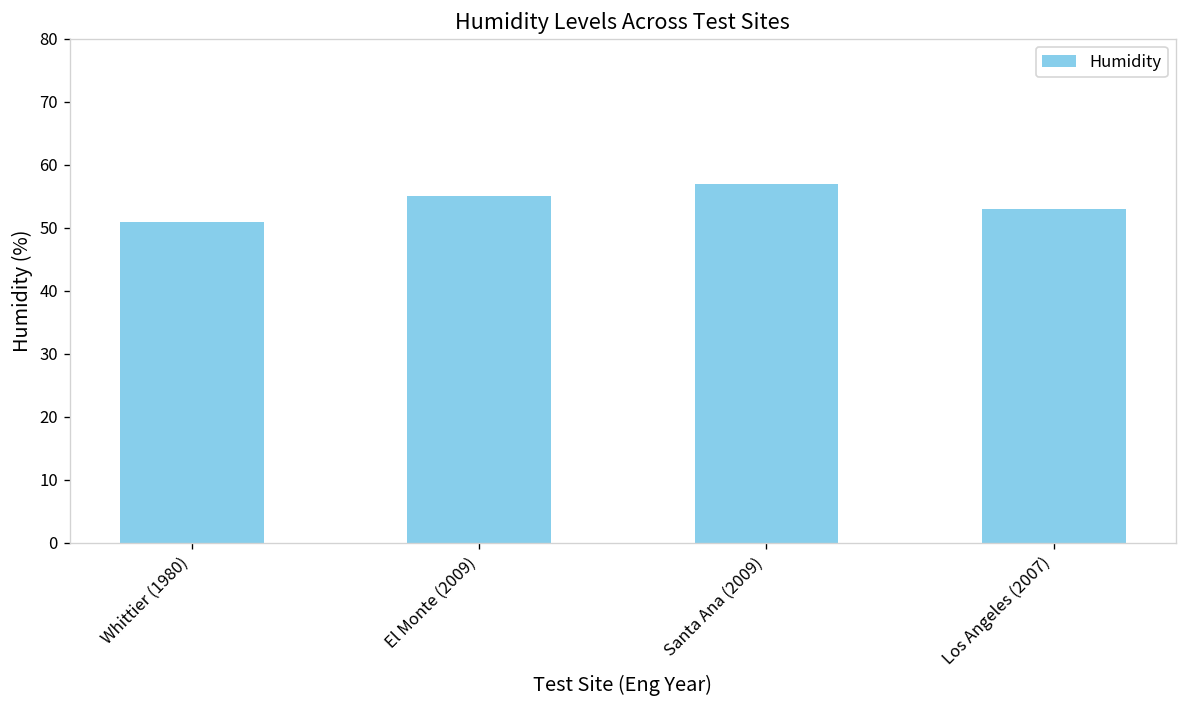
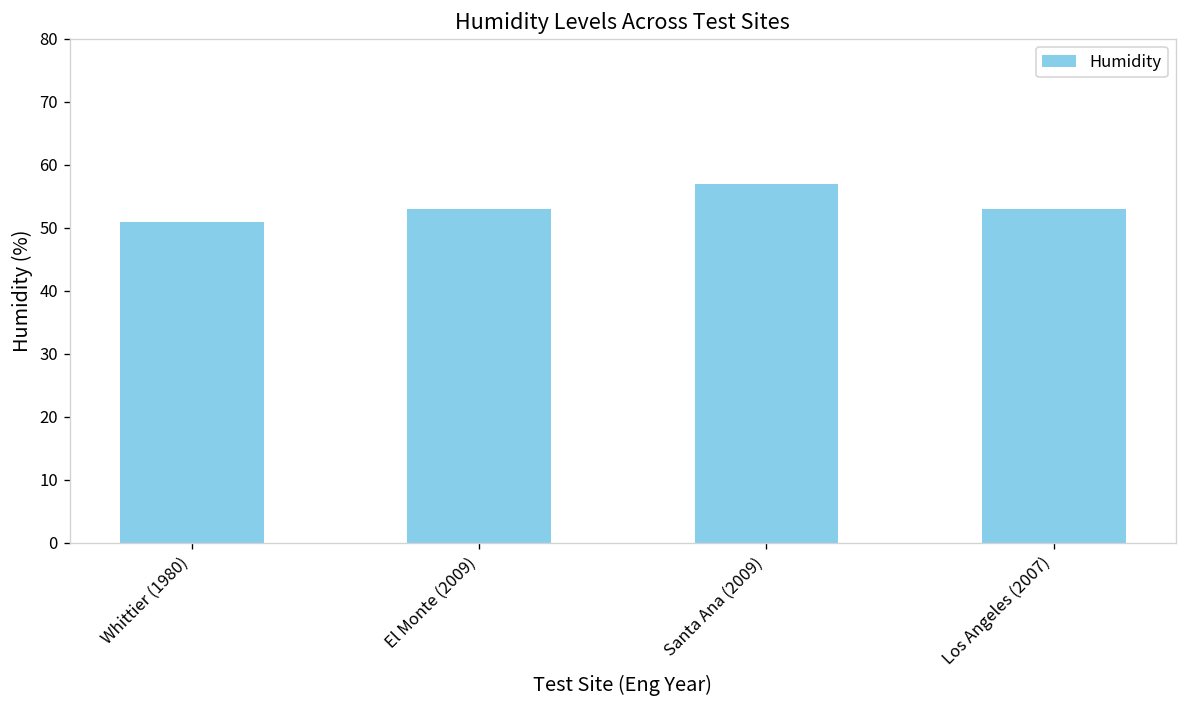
  {
    "Whittier (1980)": 51,
-   "El Monte (2009)": 55,
+   "El Monte (2009)": 53,
    "Santa Ana (2009)": 57,
    "Los Angeles (2007)": 53
  }
